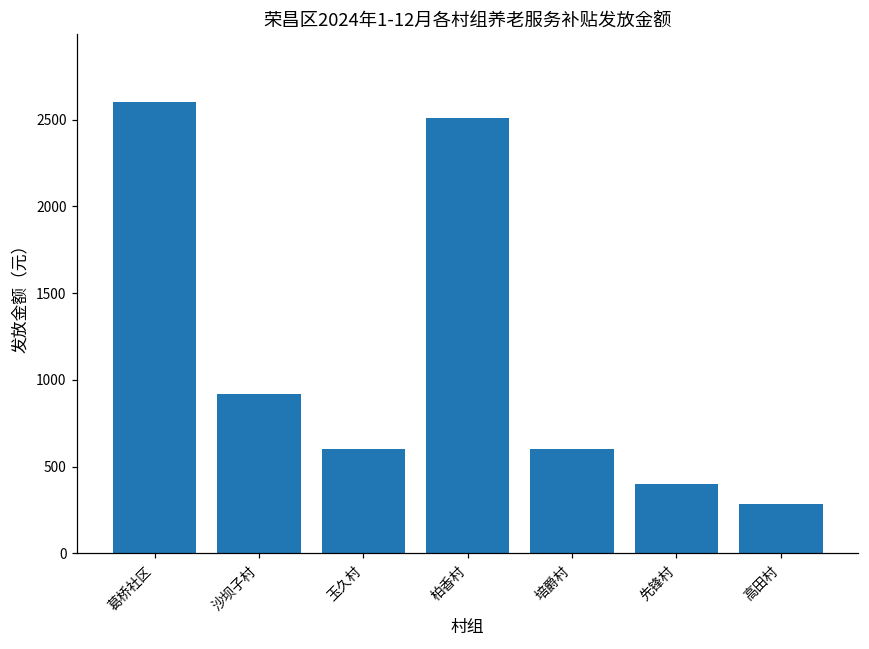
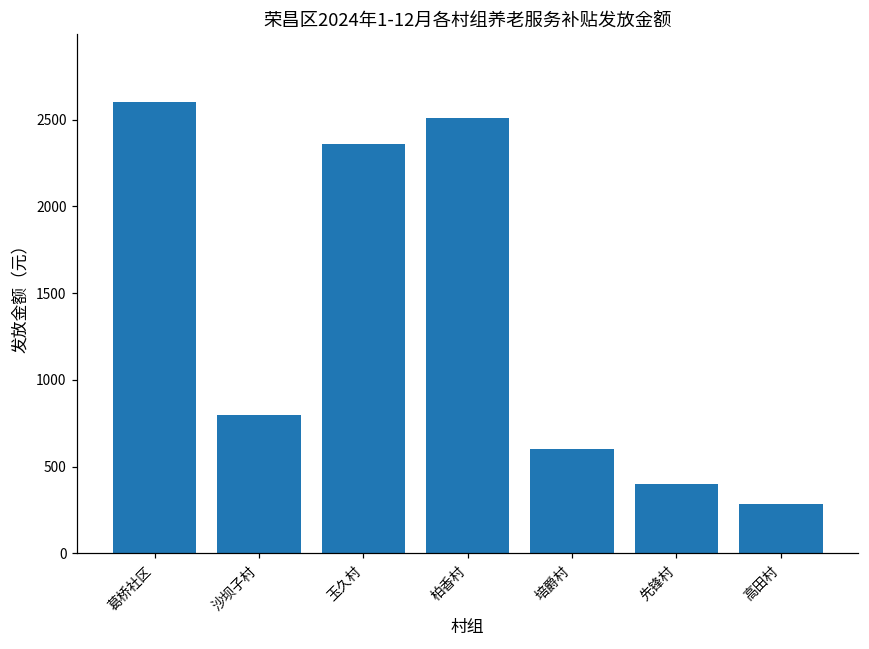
  {
    "葛桥社区": 2600,
-   "沙坝子村": 920,
-   "玉久村": 600,
+   "沙坝子村": 800,
+   "玉久村": 2360,
    "柏香村": 2510,
    "培爵村": 600,
    "先锋村": 400,
    "高田村": 280
  }
